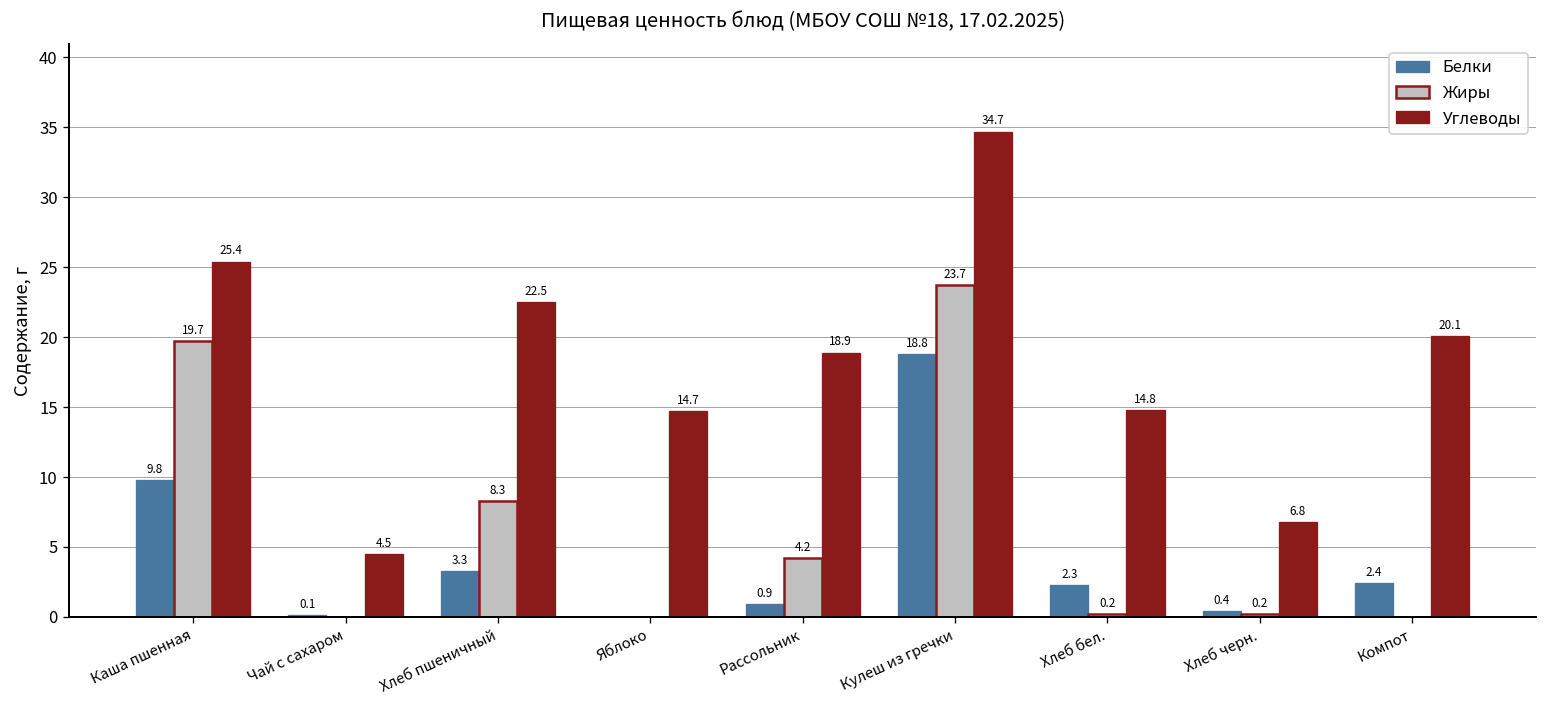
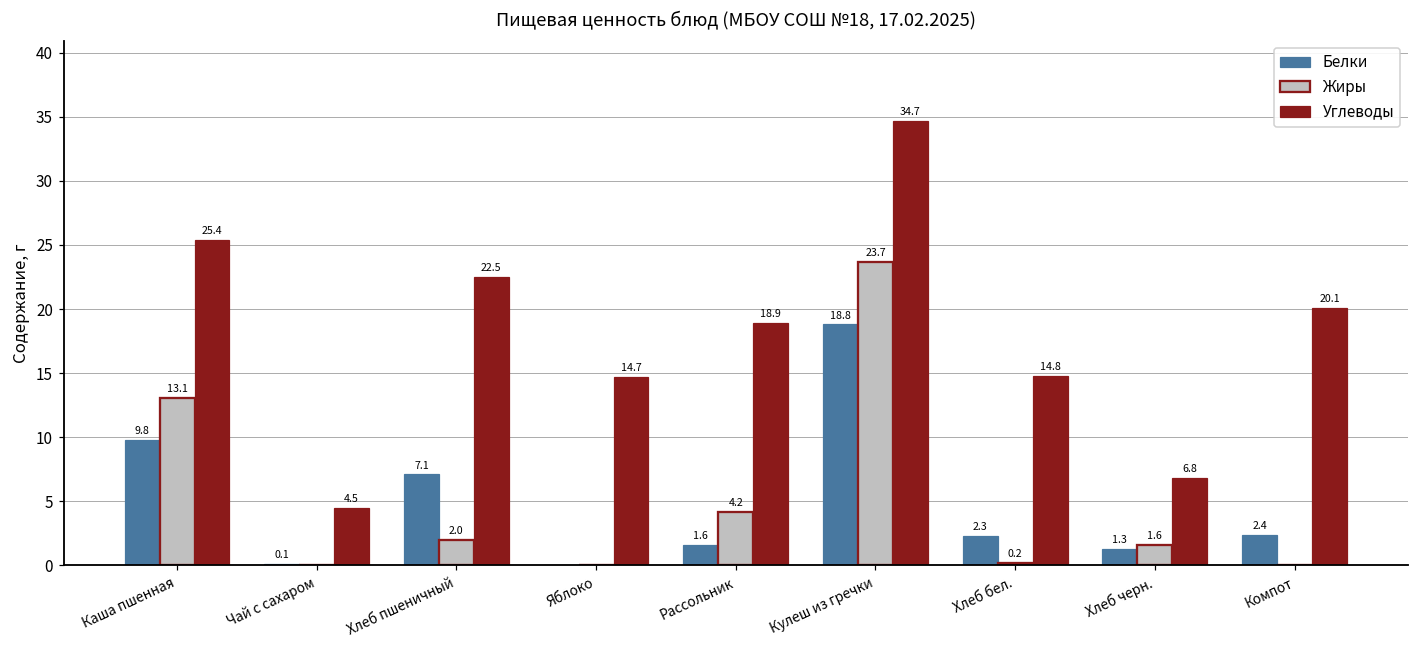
  {
    "Белки": {
      "Каша пшенная": 9.8,
      "Чай с сахаром": 0.1,
-     "Хлеб пшеничный": 3.3,
-     "Рассольник": 0.9,
+     "Хлеб пшеничный": 7.1,
+     "Рассольник": 1.6,
      "Кулеш из гречки": 18.8,
      "Хлеб бел.": 2.3,
-     "Хлеб черн.": 0.4,
+     "Хлеб черн.": 1.3,
      "Компот": 2.4
    },
    "Жиры": {
-     "Каша пшенная": 19.7,
-     "Хлеб пшеничный": 8.3,
+     "Каша пшенная": 13.1,
+     "Хлеб пшеничный": 2.0,
      "Рассольник": 4.2,
      "Кулеш из гречки": 23.7,
      "Хлеб бел.": 0.2,
-     "Хлеб черн.": 0.2
+     "Хлеб черн.": 1.6
    },
    "Углеводы": {
      "Каша пшенная": 25.4,
      "Чай с сахаром": 4.5,
      "Хлеб пшеничный": 22.5,
      "Яблоко": 14.7,
      "Рассольник": 18.9,
      "Кулеш из гречки": 34.7,
      "Хлеб бел.": 14.8,
      "Хлеб черн.": 6.8,
      "Компот": 20.1
    }
  }
